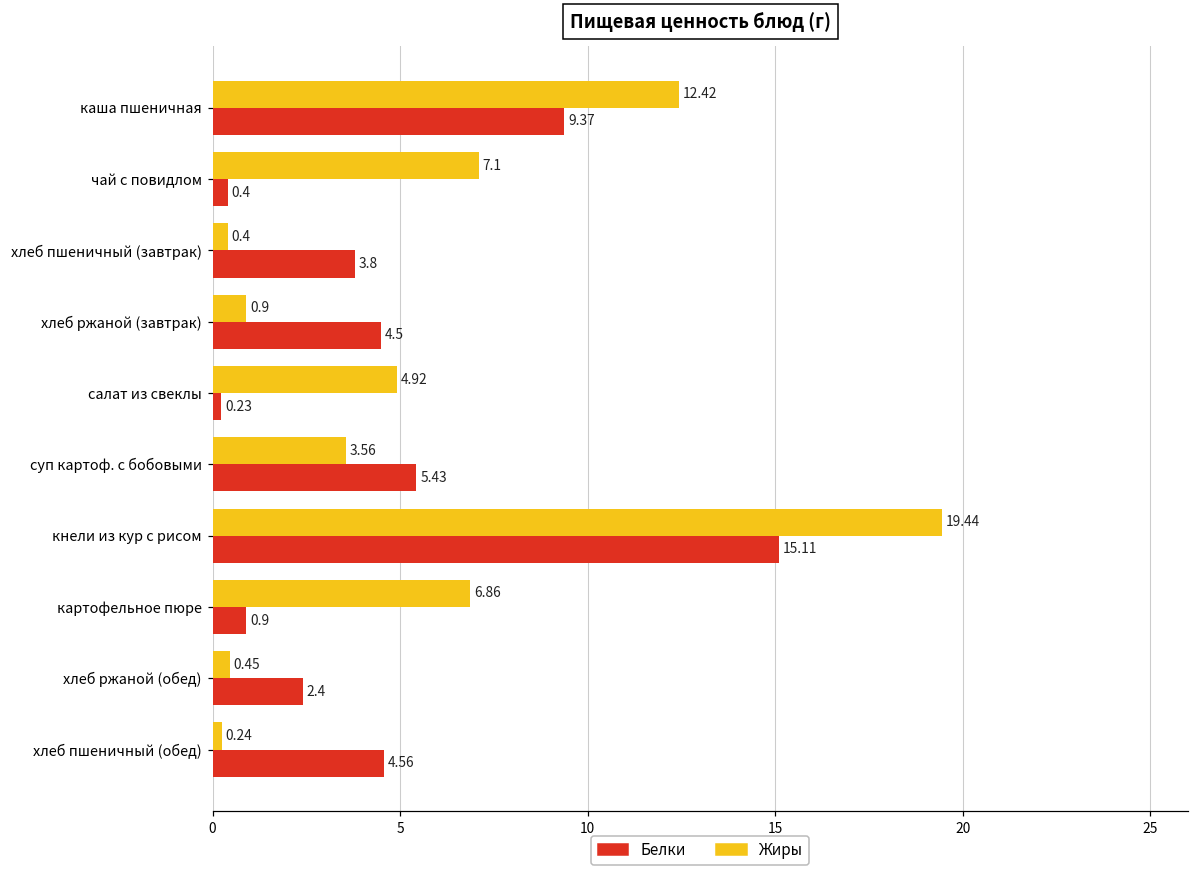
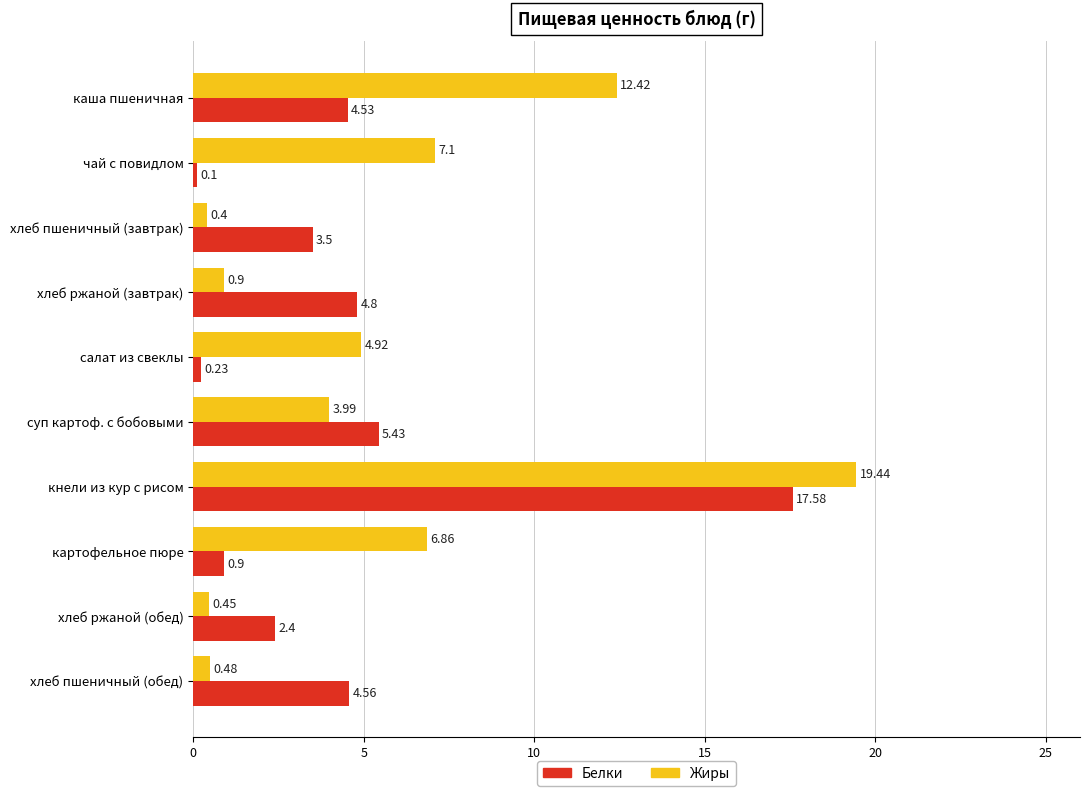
  {
    "Белки": {
-     "каша пшеничная": 9.37,
-     "чай с повидлом": 0.4,
-     "хлеб пшеничный (завтрак)": 3.8,
-     "хлеб ржаной (завтрак)": 4.5,
+     "каша пшеничная": 4.53,
+     "чай с повидлом": 0.1,
+     "хлеб пшеничный (завтрак)": 3.5,
+     "хлеб ржаной (завтрак)": 4.8,
      "салат из свеклы": 0.23,
      "суп картоф. с бобовыми": 5.43,
-     "кнели из кур с рисом": 15.11,
+     "кнели из кур с рисом": 17.58,
      "картофельное пюре": 0.9,
      "хлеб ржаной (обед)": 2.4,
      "хлеб пшеничный (обед)": 4.56
    },
    "Жиры": {
      "каша пшеничная": 12.42,
      "чай с повидлом": 7.1,
      "хлеб пшеничный (завтрак)": 0.4,
      "хлеб ржаной (завтрак)": 0.9,
      "салат из свеклы": 4.92,
-     "суп картоф. с бобовыми": 3.56,
+     "суп картоф. с бобовыми": 3.99,
      "кнели из кур с рисом": 19.44,
      "картофельное пюре": 6.86,
      "хлеб ржаной (обед)": 0.45,
-     "хлеб пшеничный (обед)": 0.24
+     "хлеб пшеничный (обед)": 0.48
    }
  }
